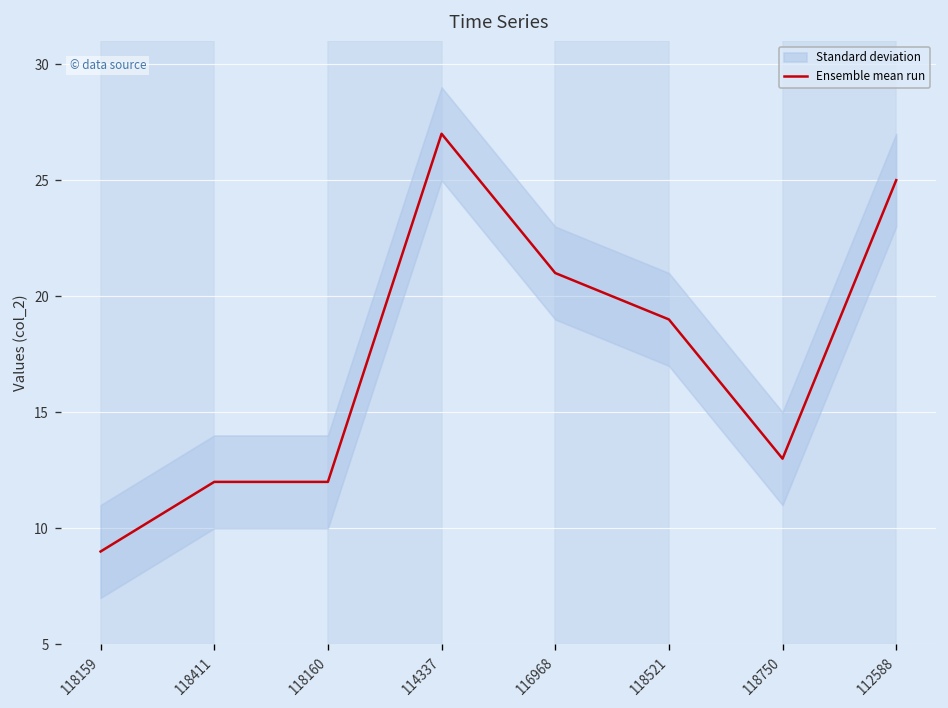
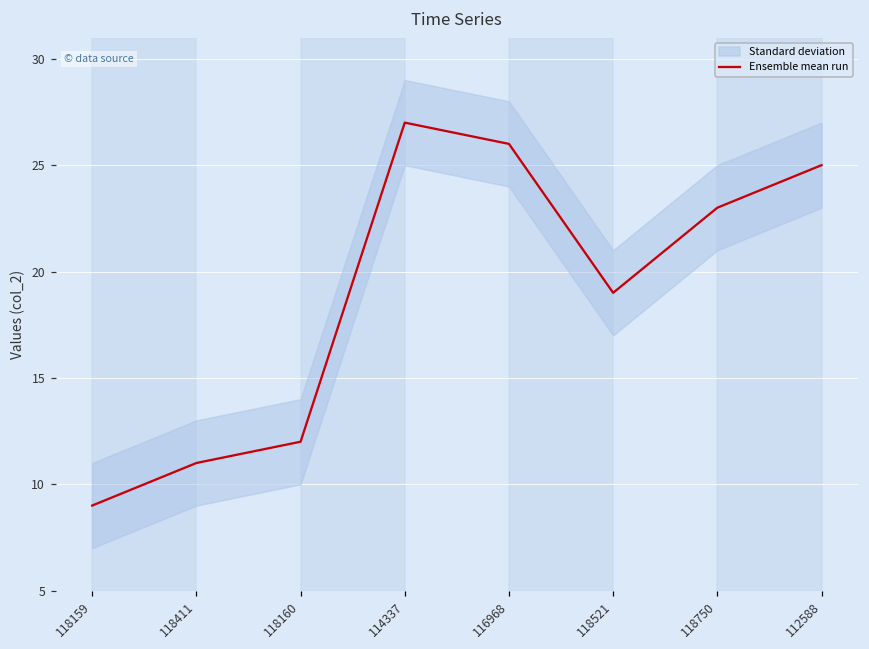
  {
    "Ensemble mean run": {
      "118159": 9,
-     "118411": 12,
+     "118411": 11,
      "118160": 12,
      "114337": 27,
-     "116968": 21,
+     "116968": 26,
      "118521": 19,
-     "118750": 13,
+     "118750": 23,
      "112588": 25
    }
  }
